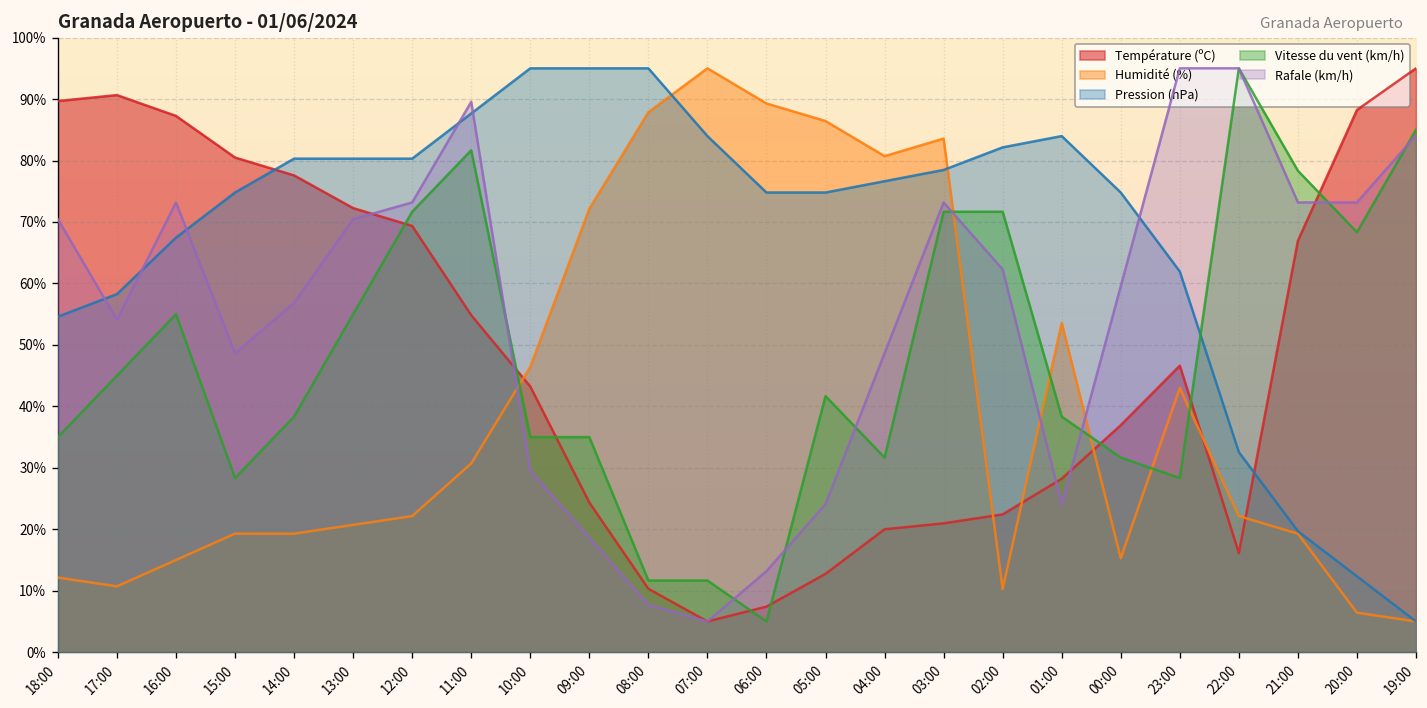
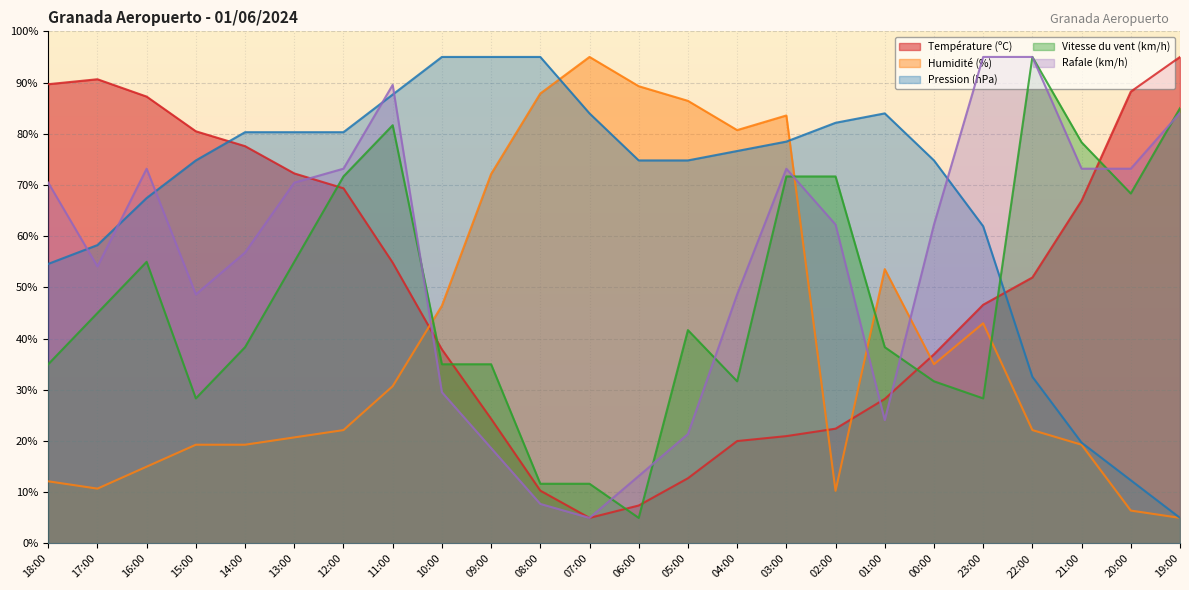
  {
    "Température (ºC)": {
      "18:00": "90%",
      "17:00": "91%",
      "16:00": "87%",
      "15:00": "80%",
      "14:00": "78%",
      "13:00": "72%",
      "12:00": "69%",
      "11:00": "55%",
-     "10:00": "43%",
+     "10:00": "38%",
      "09:00": "24%",
      "08:00": "10%",
      "06:00": "7%",
      "05:00": "13%",
      "04:00": "20%",
      "03:00": "21%",
      "02:00": "22%",
      "01:00": "28%",
      "00:00": "37%",
      "23:00": "47%",
-     "22:00": "16%",
+     "22:00": "52%",
      "21:00": "67%",
      "20:00": "88%",
      "19:00": "95%"
    },
    "Humidité (%)": {
      "18:00": "12%",
      "17:00": "11%",
      "16:00": "15%",
      "15:00": "19%",
      "14:00": "19%",
      "13:00": "21%",
      "12:00": "22%",
      "11:00": "31%",
      "10:00": "46%",
      "09:00": "72%",
      "08:00": "88%",
      "07:00": "95%",
      "06:00": "89%",
      "05:00": "86%",
      "04:00": "81%",
      "03:00": "84%",
      "02:00": "10%",
      "01:00": "54%",
-     "00:00": "15%",
+     "00:00": "35%",
      "23:00": "43%",
      "22:00": "22%",
      "20:00": "6%"
    },
    "Pression (hPa)": {
      "18:00": "55%",
      "17:00": "58%",
      "16:00": "67%",
      "15:00": "75%",
      "14:00": "80%",
      "13:00": "80%",
      "12:00": "80%",
      "11:00": "88%",
      "10:00": "95%",
      "09:00": "95%",
      "08:00": "95%",
      "07:00": "84%",
      "06:00": "75%",
      "05:00": "75%",
      "04:00": "77%",
      "03:00": "78%",
      "02:00": "82%",
      "01:00": "84%",
      "00:00": "75%",
      "23:00": "62%",
      "22:00": "33%",
      "20:00": "12%"
    },
    "Vitesse du vent (km/h)": {
      "18:00": "35%",
      "17:00": "45%",
      "16:00": "55%",
      "15:00": "28%",
      "14:00": "38%",
      "13:00": "55%",
      "12:00": "72%",
      "11:00": "82%",
      "10:00": "35%",
      "09:00": "35%",
      "08:00": "12%",
      "07:00": "12%",
      "06:00": "5%",
      "05:00": "42%",
      "04:00": "32%",
      "03:00": "72%",
      "02:00": "72%",
      "01:00": "38%",
      "00:00": "32%",
      "23:00": "28%",
      "21:00": "78%",
      "20:00": "68%",
      "19:00": "85%"
    },
    "Rafale (km/h)": {
      "18:00": "70%",
      "17:00": "54%",
      "16:00": "73%",
      "15:00": "49%",
      "14:00": "57%",
      "13:00": "70%",
      "12:00": "73%",
      "11:00": "90%",
      "10:00": "30%",
      "09:00": "19%",
      "08:00": "8%",
      "06:00": "13%",
-     "05:00": "24%",
+     "05:00": "21%",
      "04:00": "49%",
      "03:00": "73%",
      "02:00": "62%",
      "01:00": "24%",
-     "00:00": "60%",
+     "00:00": "62%",
      "21:00": "73%",
      "20:00": "73%",
      "19:00": "84%"
    }
  }
